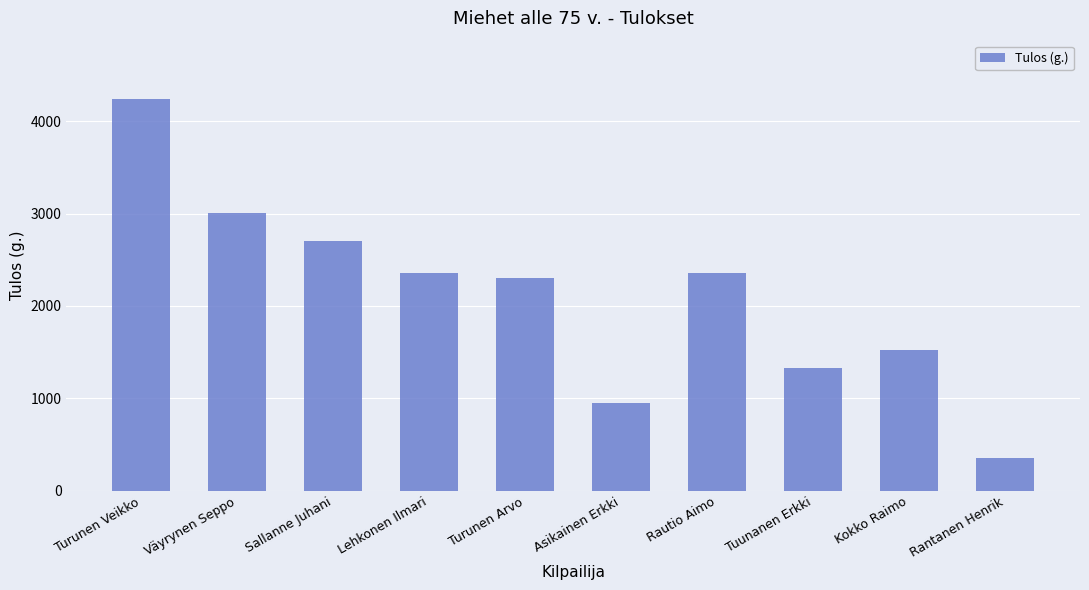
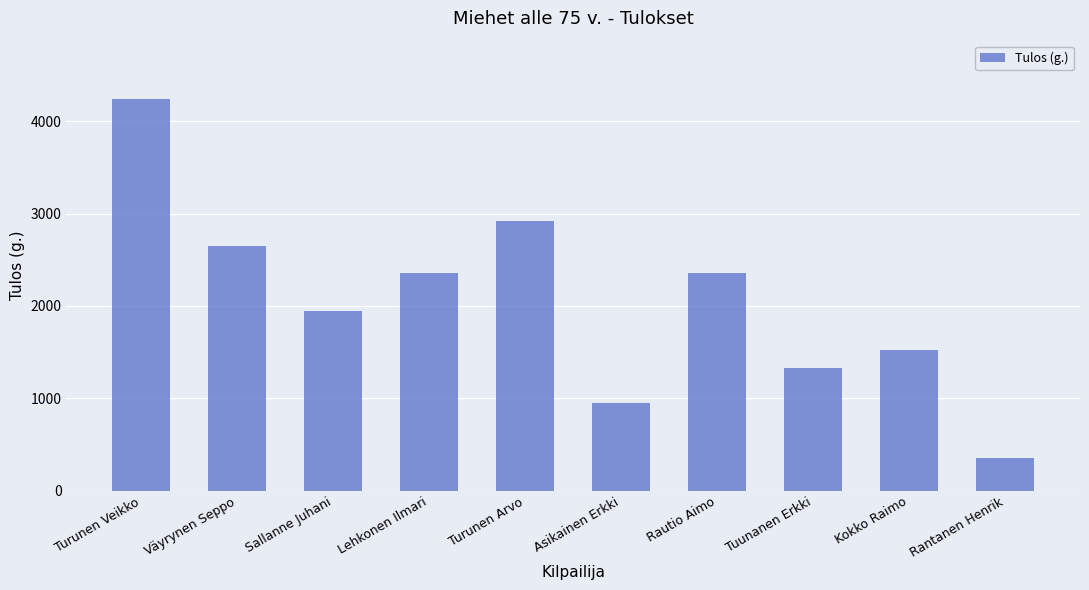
  {
    "Turunen Veikko": 4200,
-   "Väyrynen Seppo": 3000,
-   "Sallanne Juhani": 2700,
+   "Väyrynen Seppo": 2600,
+   "Sallanne Juhani": 1900,
    "Lehkonen Ilmari": 2400,
-   "Turunen Arvo": 2300,
+   "Turunen Arvo": 2900,
    "Asikainen Erkki": 1000,
    "Rautio Aimo": 2400,
    "Tuunanen Erkki": 1300,
    "Kokko Raimo": 1500,
    "Rantanen Henrik": 400
  }
